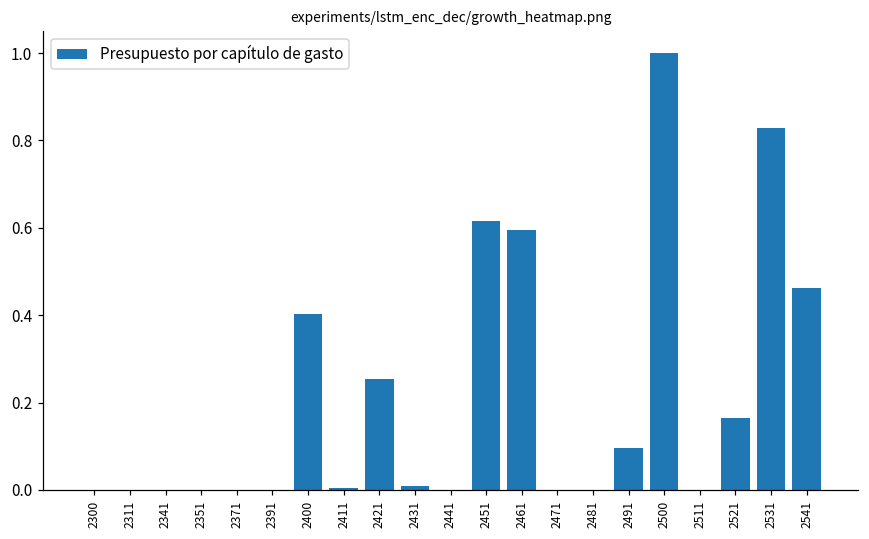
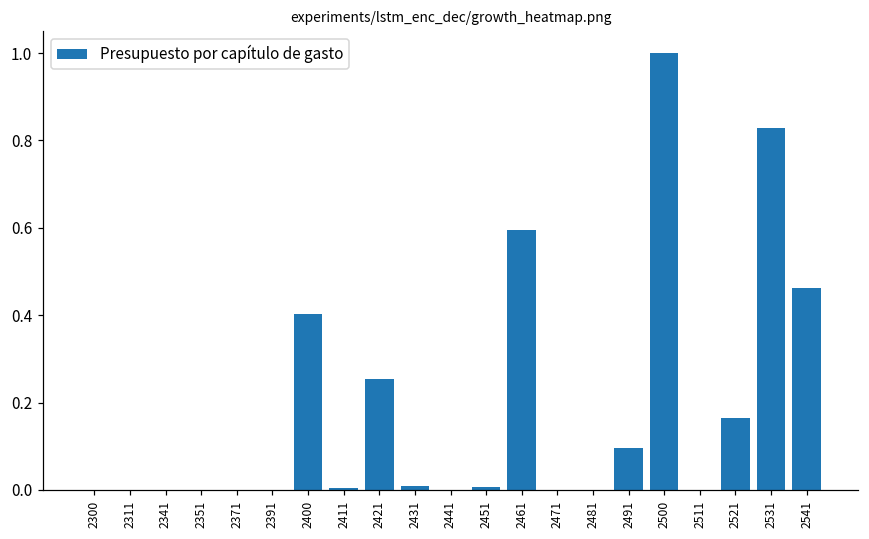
  {
    "2300": 0.00,
    "2311": 0.00,
    "2341": 0.00,
    "2351": 0.00,
    "2371": 0.00,
    "2391": 0.00,
    "2400": 0.40,
    "2421": 0.25,
    "2431": 0.01,
-   "2451": 0.62,
+   "2451": 0.01,
    "2461": 0.59,
    "2471": 0.00,
    "2481": 0.00,
    "2491": 0.10,
    "2500": 1.00,
    "2511": 0.00,
    "2521": 0.16,
    "2531": 0.83,
    "2541": 0.46
  }
